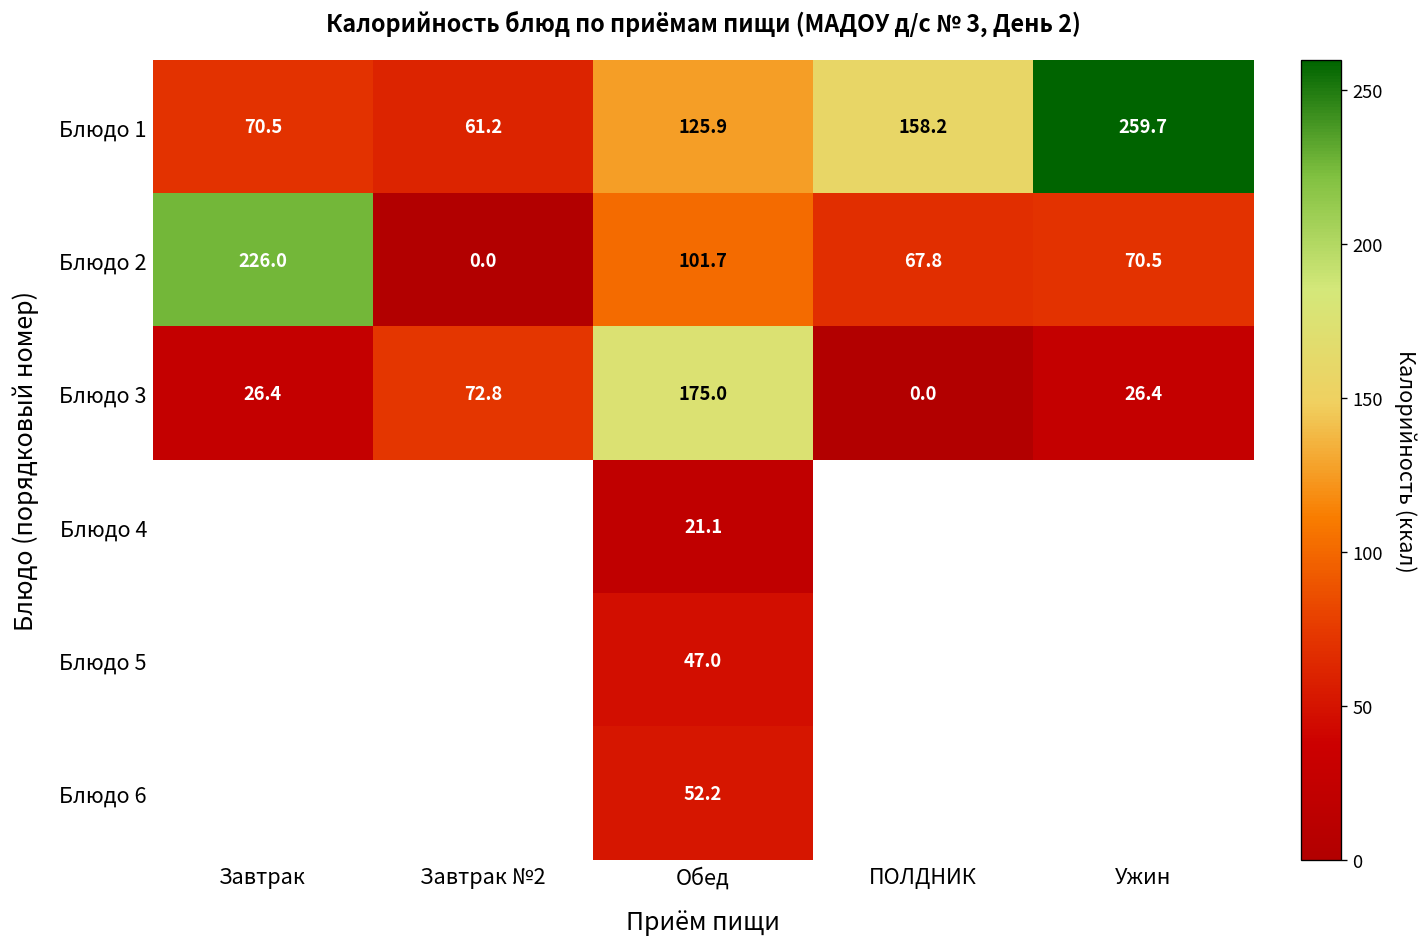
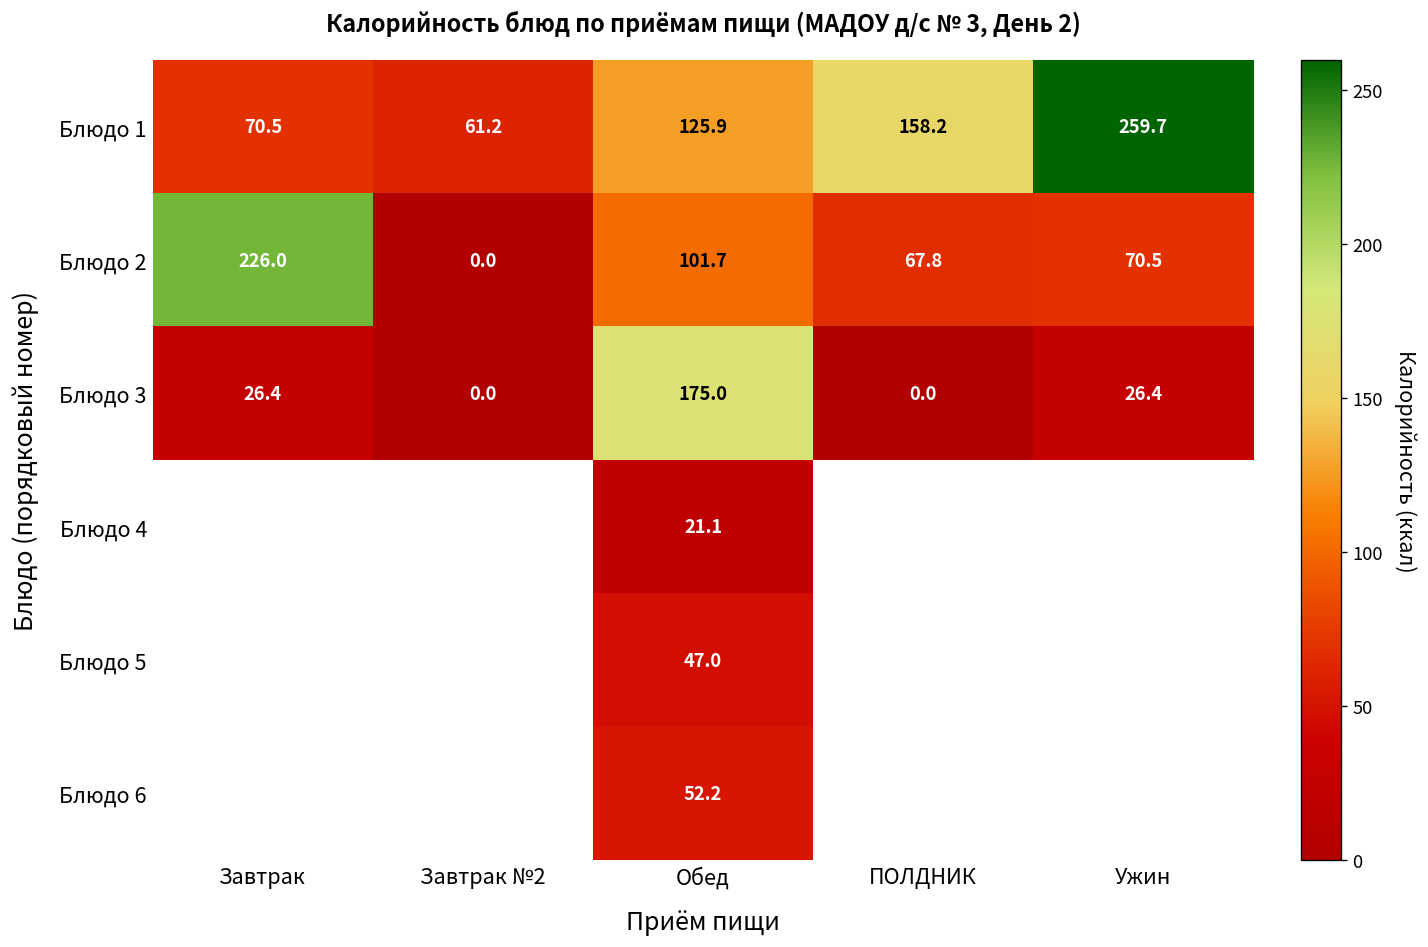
  {
    "Блюдо 1": {
      "Завтрак": 70.5,
      "Завтрак №2": 61.2,
      "Обед": 125.9,
      "ПОЛДНИК": 158.2,
      "Ужин": 259.7
    },
    "Блюдо 2": {
      "Завтрак": 226.0,
      "Завтрак №2": 0.0,
      "Обед": 101.7,
      "ПОЛДНИК": 67.8,
      "Ужин": 70.5
    },
    "Блюдо 3": {
      "Завтрак": 26.4,
-     "Завтрак №2": 72.8,
+     "Завтрак №2": 0.0,
      "Обед": 175.0,
      "ПОЛДНИК": 0.0,
      "Ужин": 26.4
    },
    "Блюдо 4": {
      "Обед": 21.1
    },
    "Блюдо 5": {
      "Обед": 47.0
    },
    "Блюдо 6": {
      "Обед": 52.2
    }
  }
